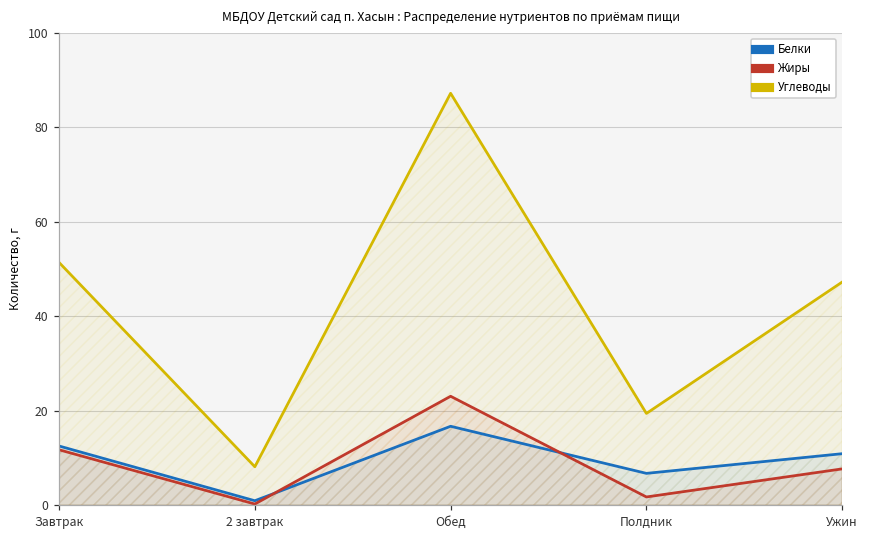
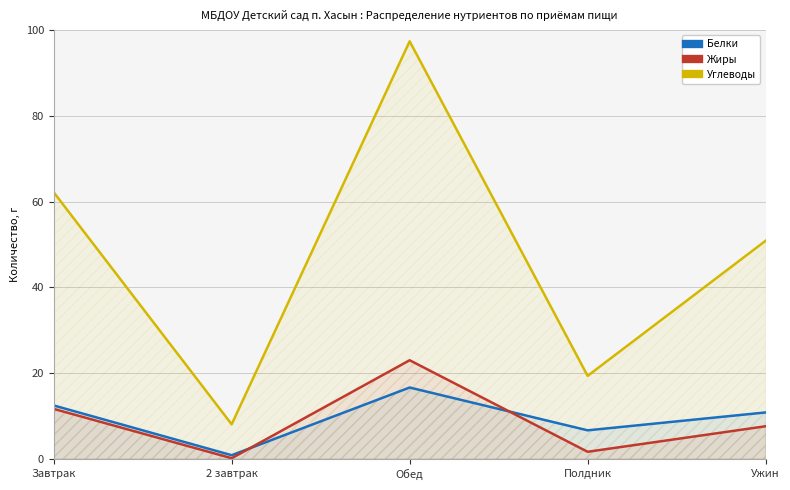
  {
    "Жиры": {
      "Завтрак": 12,
      "2 завтрак": 0,
      "Обед": 23,
      "Полдник": 2,
      "Ужин": 8
    },
    "Углеводы": {
-     "Завтрак": 51,
+     "Завтрак": 62,
      "2 завтрак": 8,
-     "Обед": 87,
+     "Обед": 97,
      "Полдник": 19,
-     "Ужин": 47
+     "Ужин": 51
    }
  }
